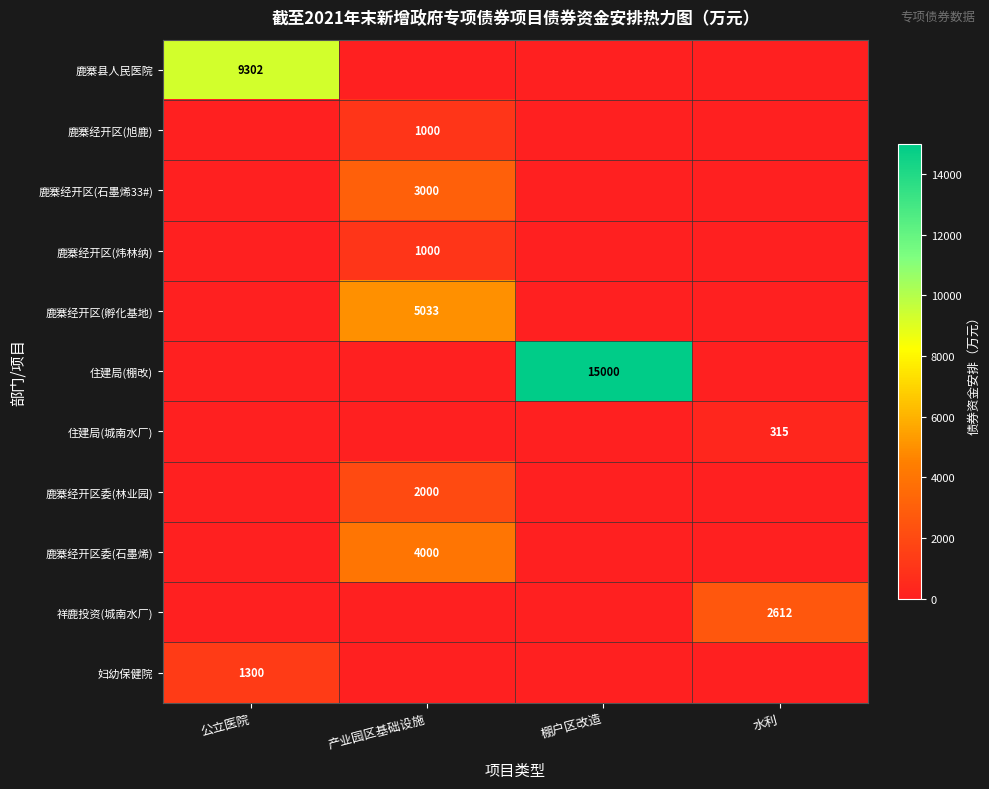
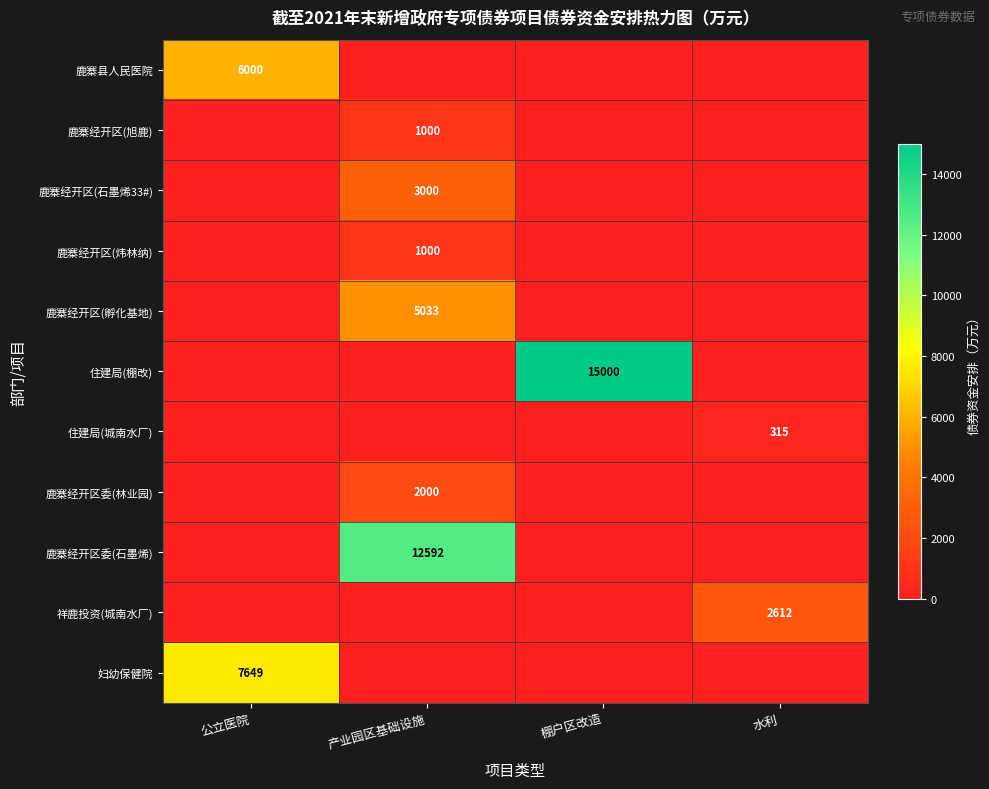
  {
    "鹿寨县人民医院": {
-     "公立医院": 9302
+     "公立医院": 6000
    },
    "鹿寨经开区(旭鹿)": {
      "产业园区基础设施": 1000
    },
    "鹿寨经开区(石墨烯33#)": {
      "产业园区基础设施": 3000
    },
    "鹿寨经开区(炜林纳)": {
      "产业园区基础设施": 1000
    },
    "鹿寨经开区(孵化基地)": {
      "产业园区基础设施": 5033
    },
    "住建局(棚改)": {
      "棚户区改造": 15000
    },
    "住建局(城南水厂)": {
      "水利": 315
    },
    "鹿寨经开区委(林业园)": {
      "产业园区基础设施": 2000
    },
    "鹿寨经开区委(石墨烯)": {
-     "产业园区基础设施": 4000
+     "产业园区基础设施": 12592
    },
    "祥鹿投资(城南水厂)": {
      "水利": 2612
    },
    "妇幼保健院": {
-     "公立医院": 1300
+     "公立医院": 7649
    }
  }
